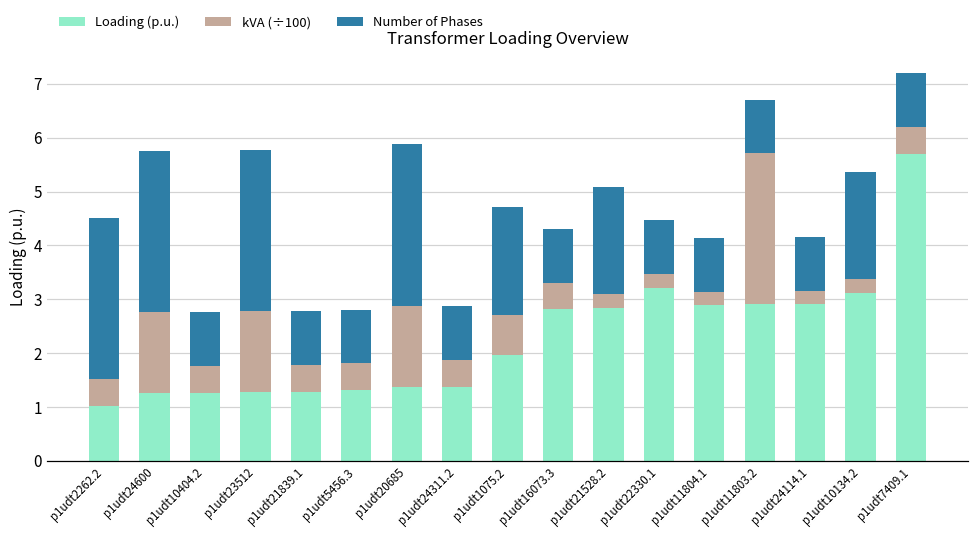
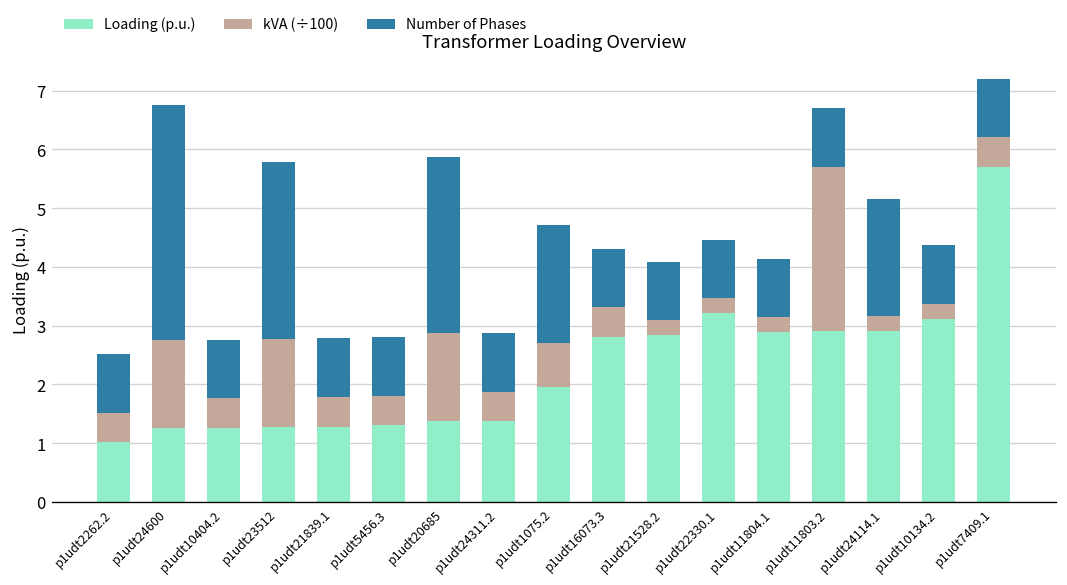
  {
    "Loading (p.u.)": {
      "p1udt2262.2": 1,
      "p1udt24600": 1.3,
      "p1udt10404.2": 1.3,
      "p1udt23512": 1.3,
      "p1udt21839.1": 1.3,
      "p1udt5456.3": 1.3,
      "p1udt20685": 1.4,
      "p1udt24311.2": 1.4,
      "p1udt1075.2": 2,
      "p1udt16073.3": 2.8,
      "p1udt21528.2": 2.8,
      "p1udt22330.1": 3.2,
      "p1udt11804.1": 2.9,
      "p1udt11803.2": 2.9,
      "p1udt24114.1": 2.9,
      "p1udt10134.2": 3.1,
      "p1udt7409.1": 5.7
    },
    "kVA (÷100)": {
      "p1udt2262.2": 0.5,
      "p1udt24600": 1.5,
      "p1udt10404.2": 0.5,
      "p1udt23512": 1.5,
      "p1udt21839.1": 0.5,
      "p1udt5456.3": 0.5,
      "p1udt20685": 1.5,
      "p1udt24311.2": 0.5,
      "p1udt1075.2": 0.8,
      "p1udt16073.3": 0.5,
      "p1udt21528.2": 0.3,
      "p1udt22330.1": 0.3,
      "p1udt11804.1": 0.3,
      "p1udt11803.2": 2.8,
      "p1udt24114.1": 0.3,
      "p1udt10134.2": 0.3,
      "p1udt7409.1": 0.5
    },
    "Number of Phases": {
-     "p1udt2262.2": 3,
-     "p1udt24600": 3,
+     "p1udt2262.2": 1,
+     "p1udt24600": 4,
      "p1udt10404.2": 1,
      "p1udt23512": 3,
      "p1udt21839.1": 1,
      "p1udt5456.3": 1,
      "p1udt20685": 3,
      "p1udt24311.2": 1,
      "p1udt1075.2": 2,
      "p1udt16073.3": 1,
-     "p1udt21528.2": 2,
+     "p1udt21528.2": 1,
      "p1udt22330.1": 1,
      "p1udt11804.1": 1,
      "p1udt11803.2": 1,
-     "p1udt24114.1": 1,
-     "p1udt10134.2": 2,
+     "p1udt24114.1": 2,
+     "p1udt10134.2": 1,
      "p1udt7409.1": 1
    }
  }
